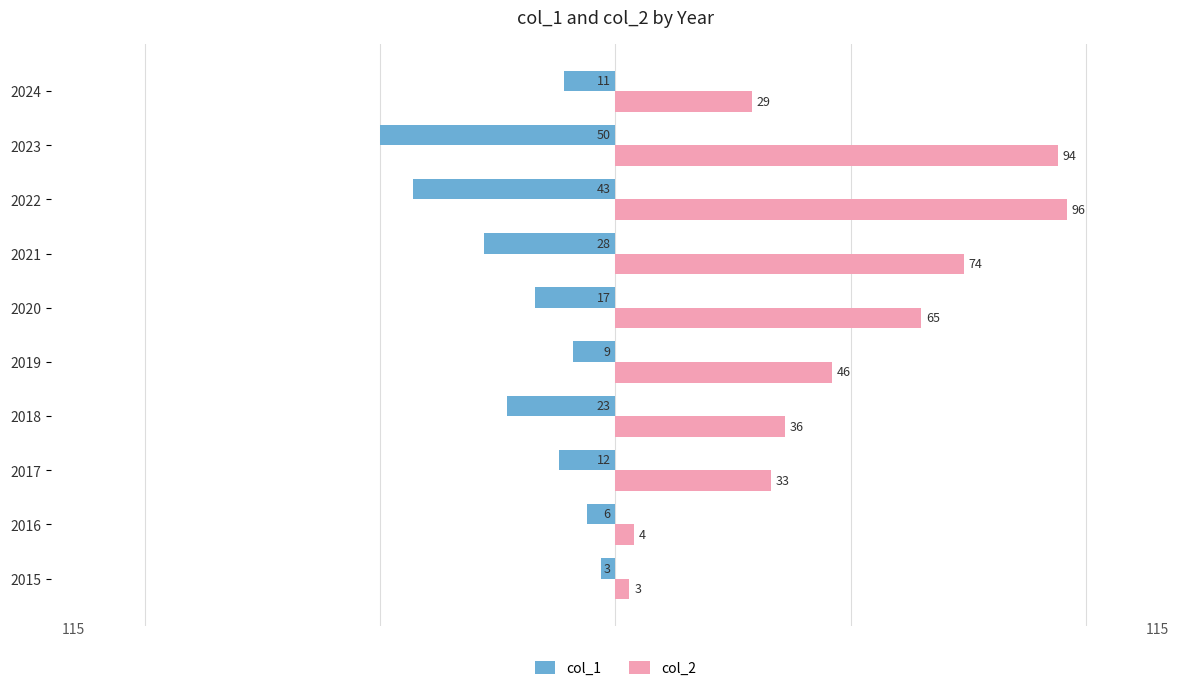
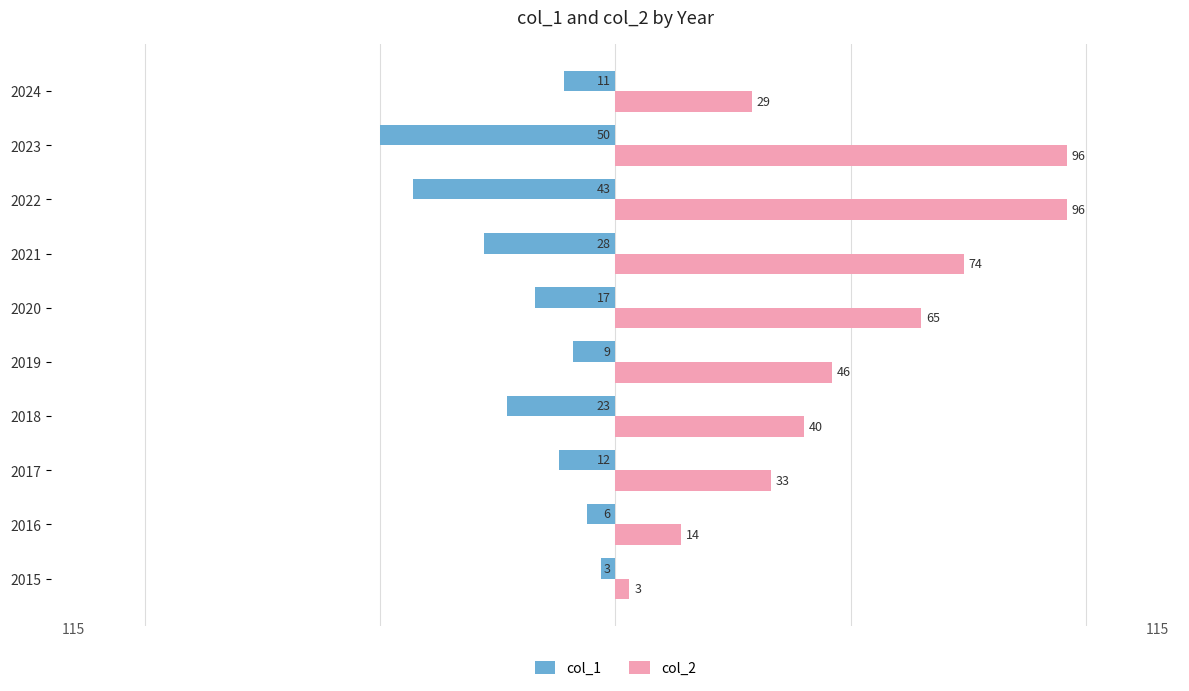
  {
    "col_2": {
      "2024": 29,
-     "2023": 94,
+     "2023": 96,
      "2022": 96,
      "2021": 74,
      "2020": 65,
      "2019": 46,
-     "2018": 36,
+     "2018": 40,
      "2017": 33,
-     "2016": 4,
+     "2016": 14,
      "2015": 3
    }
  }
